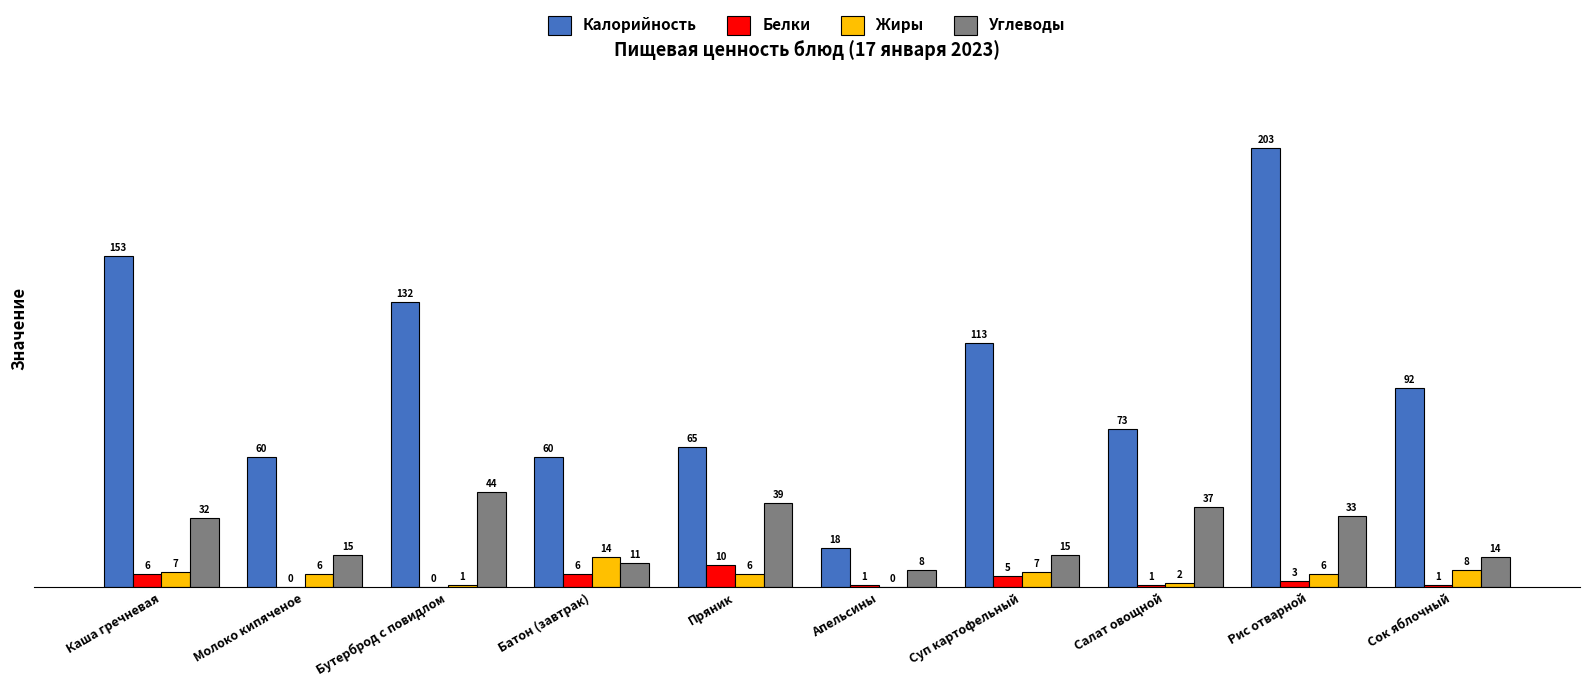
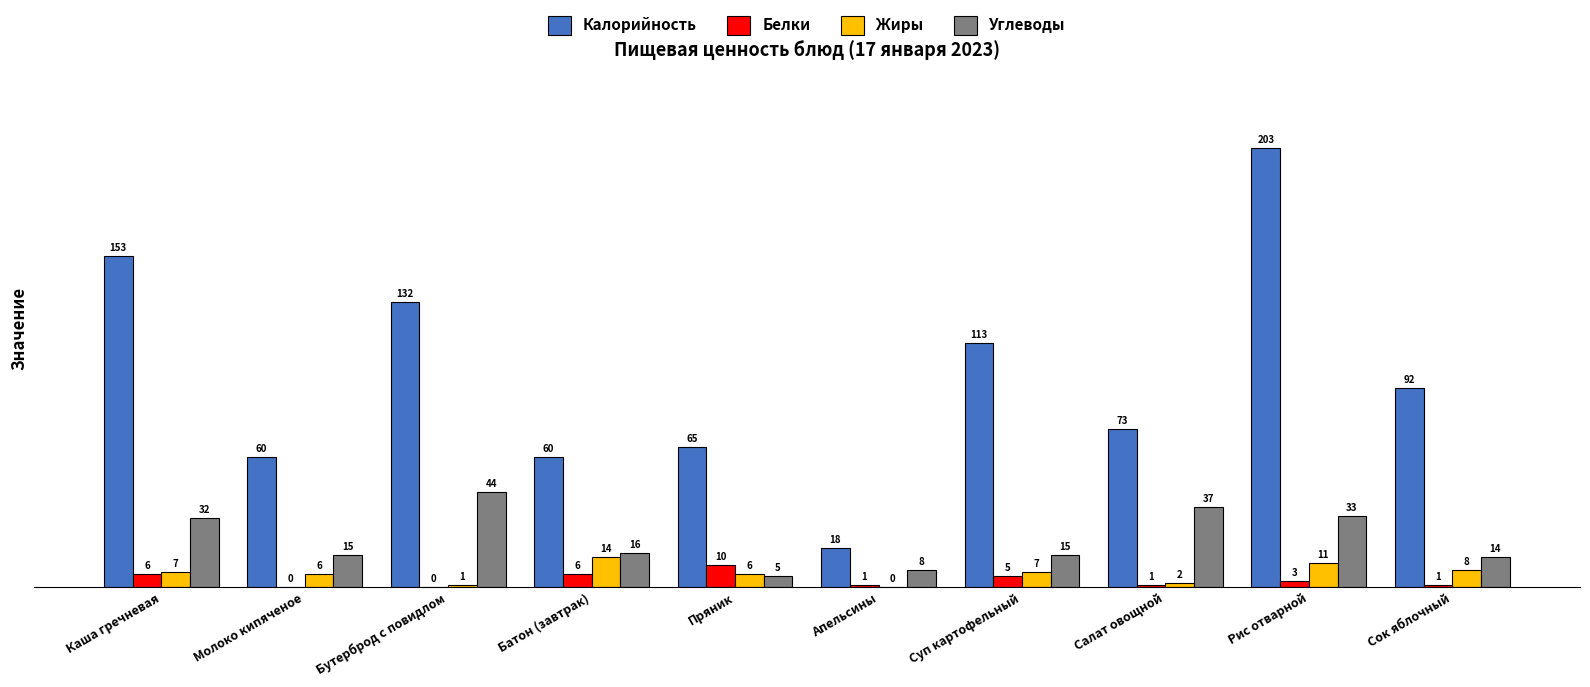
  {
    "Калорийность": {
      "Каша гречневая": 153,
      "Молоко кипяченое": 60,
      "Бутерброд с повидлом": 132,
      "Батон (завтрак)": 60,
      "Пряник": 65,
      "Апельсины": 18,
      "Суп картофельный": 113,
      "Салат овощной": 73,
      "Рис отварной": 203,
      "Сок яблочный": 92
    },
    "Белки": {
      "Каша гречневая": 6,
      "Молоко кипяченое": 0,
      "Бутерброд с повидлом": 0,
      "Батон (завтрак)": 6,
      "Пряник": 10,
      "Апельсины": 1,
      "Суп картофельный": 5,
      "Салат овощной": 1,
      "Рис отварной": 3,
      "Сок яблочный": 1
    },
    "Жиры": {
      "Каша гречневая": 7,
      "Молоко кипяченое": 6,
      "Бутерброд с повидлом": 1,
      "Батон (завтрак)": 14,
      "Пряник": 6,
      "Апельсины": 0,
      "Суп картофельный": 7,
      "Салат овощной": 2,
-     "Рис отварной": 6,
+     "Рис отварной": 11,
      "Сок яблочный": 8
    },
    "Углеводы": {
      "Каша гречневая": 32,
      "Молоко кипяченое": 15,
      "Бутерброд с повидлом": 44,
-     "Батон (завтрак)": 11,
-     "Пряник": 39,
+     "Батон (завтрак)": 16,
+     "Пряник": 5,
      "Апельсины": 8,
      "Суп картофельный": 15,
      "Салат овощной": 37,
      "Рис отварной": 33,
      "Сок яблочный": 14
    }
  }
